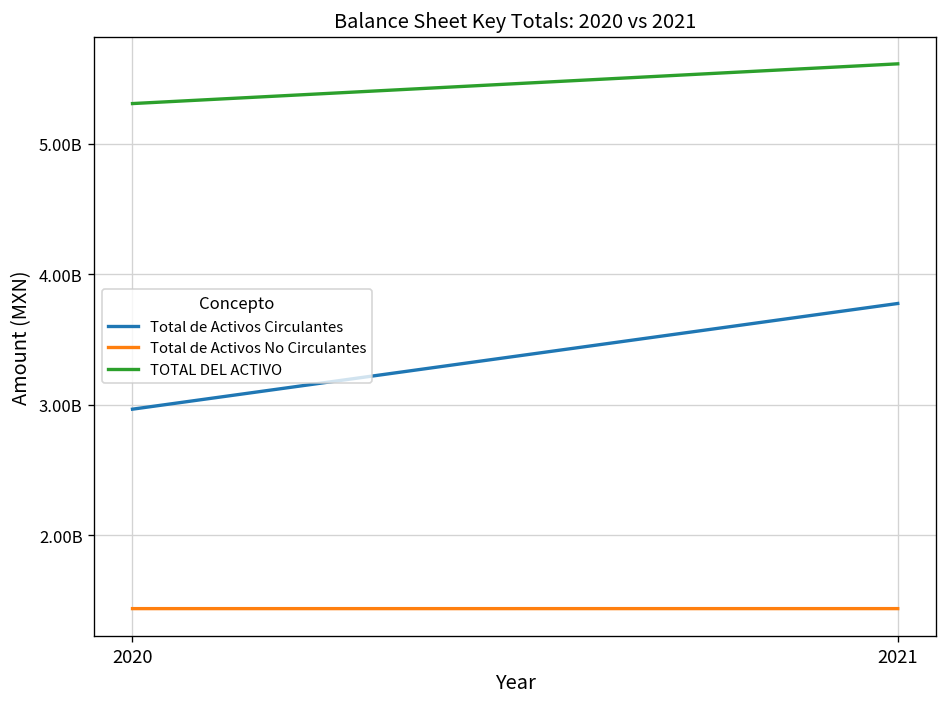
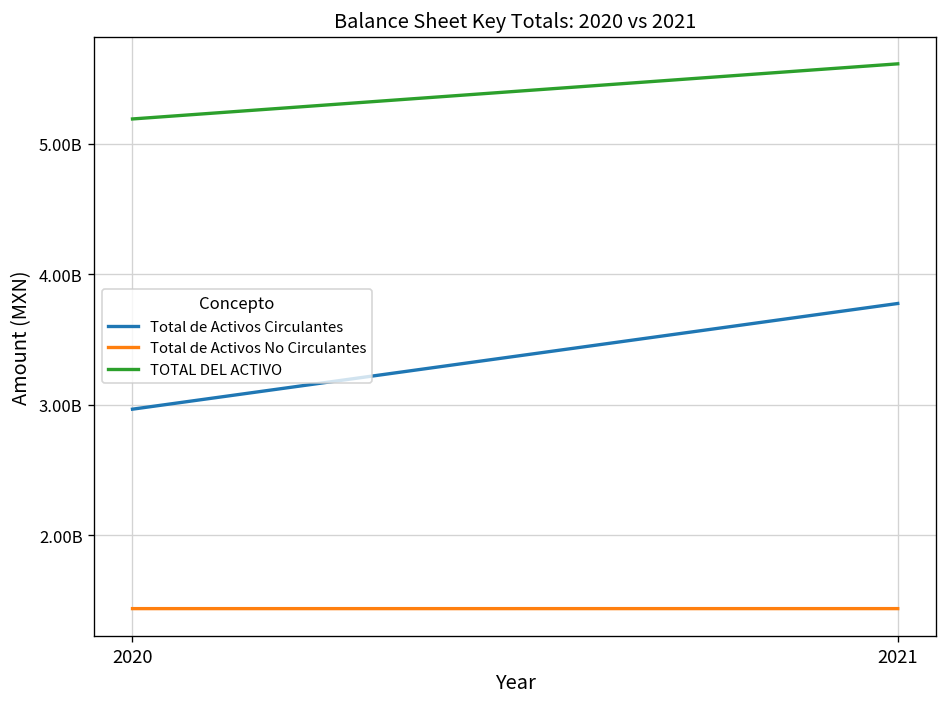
  {
    "Total de Activos Circulantes": {
      "2020": 2970000000,
      "2021": 3780000000
    },
    "Total de Activos No Circulantes": {
      "2020": 1440000000,
      "2021": 1440000000
    },
    "TOTAL DEL ACTIVO": {
-     "2020": 5310000000,
+     "2020": 5190000000,
      "2021": 5610000000
    }
  }
